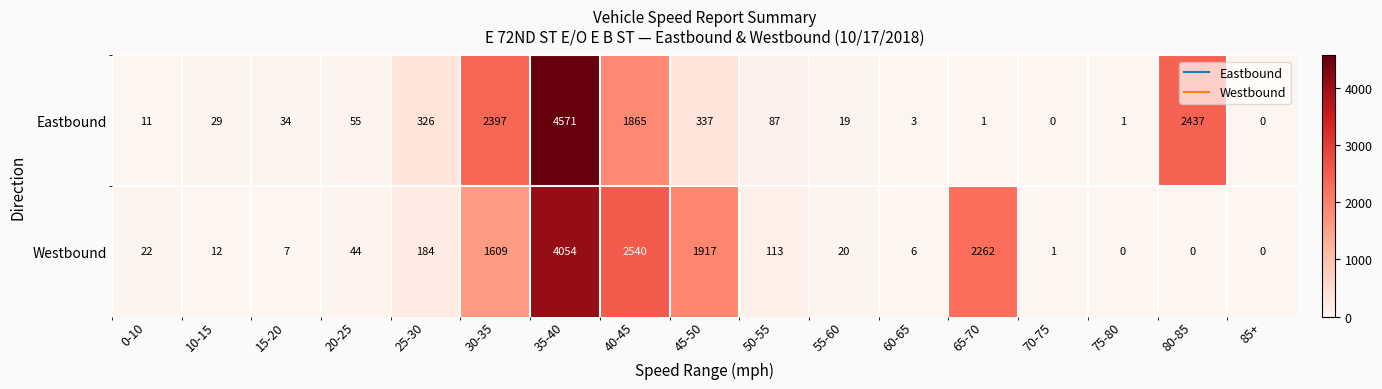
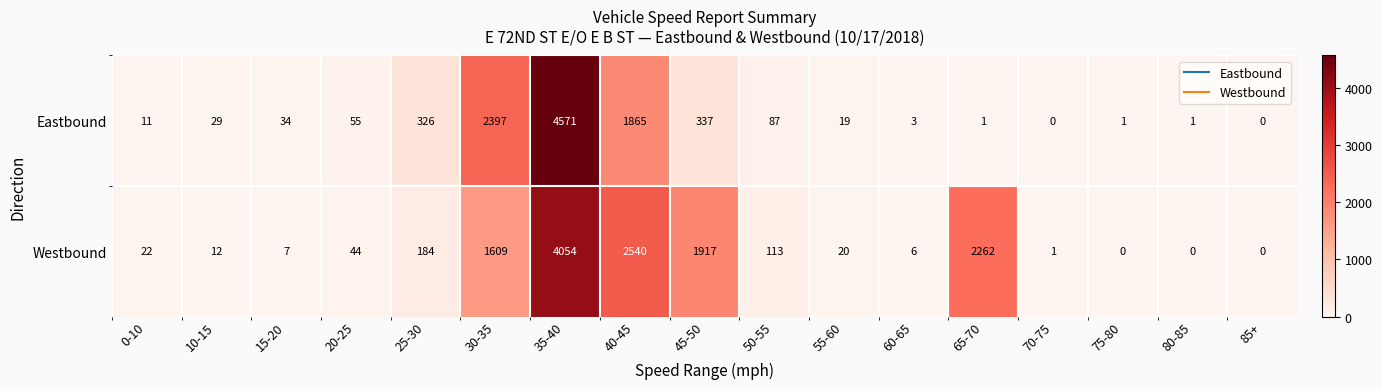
  {
    "Eastbound": {
      "0-10": 11,
      "10-15": 29,
      "15-20": 34,
      "20-25": 55,
      "25-30": 326,
      "30-35": 2397,
      "35-40": 4571,
      "40-45": 1865,
      "45-50": 337,
      "50-55": 87,
      "55-60": 19,
      "60-65": 3,
      "65-70": 1,
      "70-75": 0,
      "75-80": 1,
-     "80-85": 2437,
+     "80-85": 1,
      "85+": 0
    },
    "Westbound": {
      "0-10": 22,
      "10-15": 12,
      "15-20": 7,
      "20-25": 44,
      "25-30": 184,
      "30-35": 1609,
      "35-40": 4054,
      "40-45": 2540,
      "45-50": 1917,
      "50-55": 113,
      "55-60": 20,
      "60-65": 6,
      "65-70": 2262,
      "70-75": 1,
      "75-80": 0,
      "80-85": 0,
      "85+": 0
    }
  }
